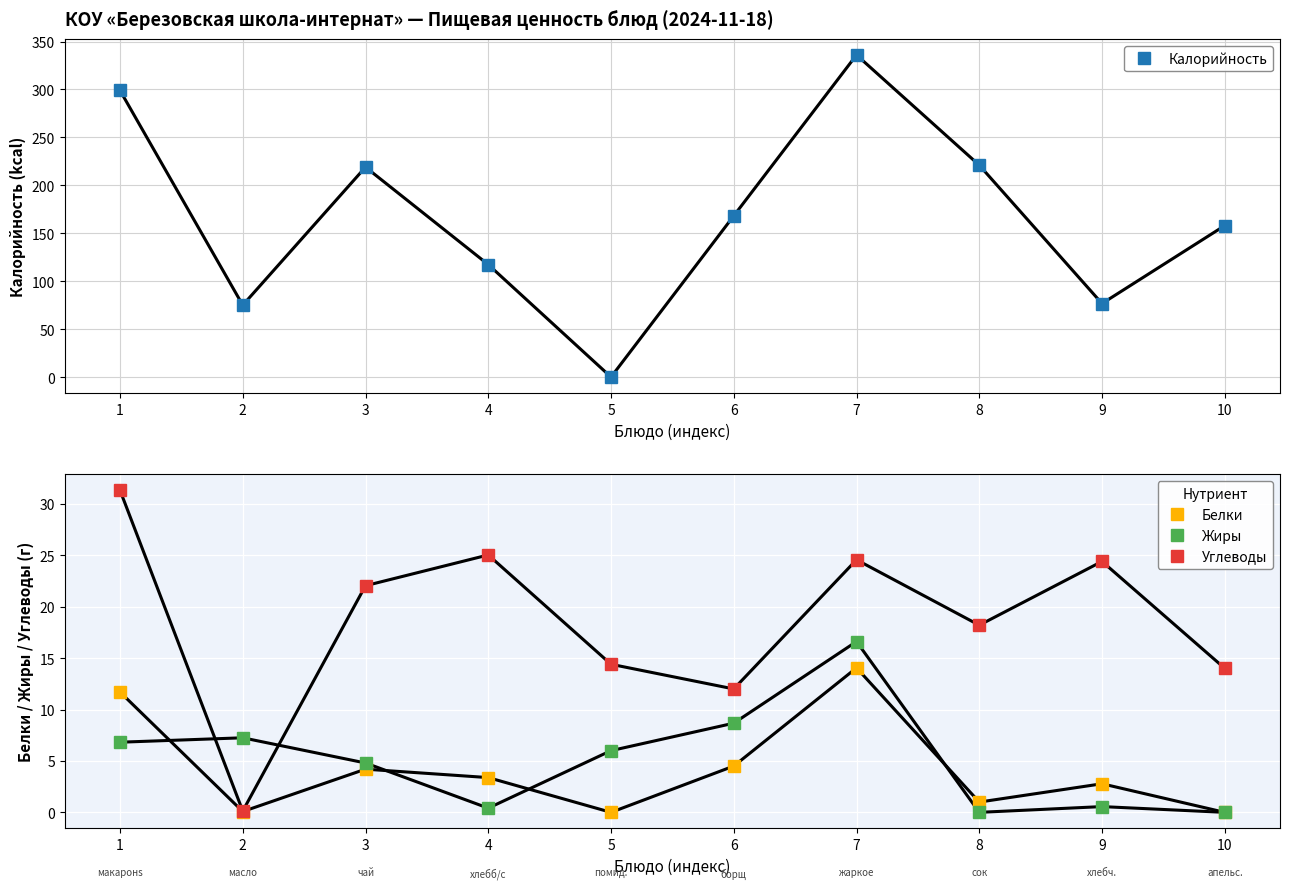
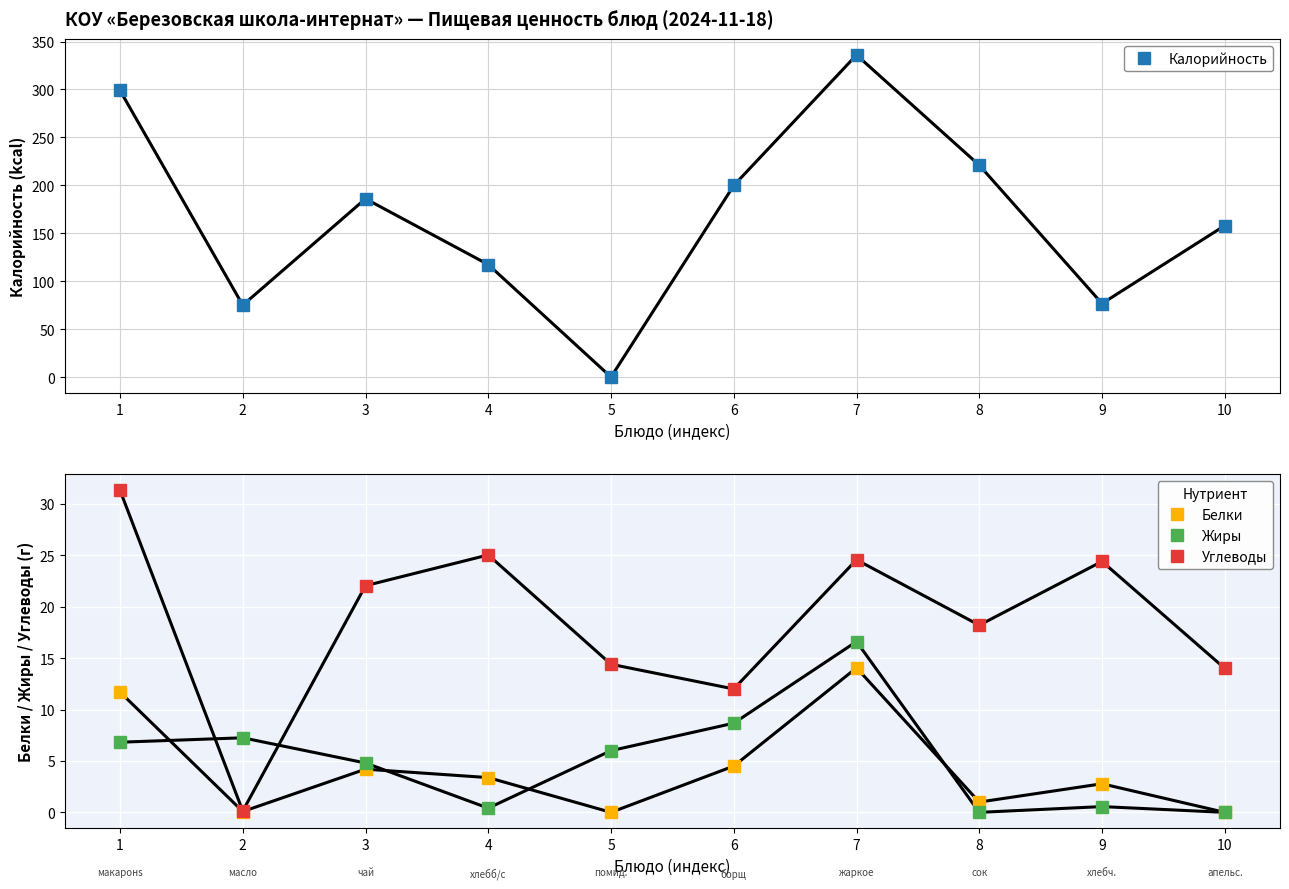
  {
    "КОУ «Березовская школа-интернат» — Пищевая ценность блюд (2024-11-18)": {
      "1": 300,
      "2": 80,
-     "3": 220,
+     "3": 190,
      "4": 120,
      "5": 0,
-     "6": 170,
+     "6": 200,
      "7": 340,
      "8": 220,
      "9": 80,
      "10": 160
    }
  }
